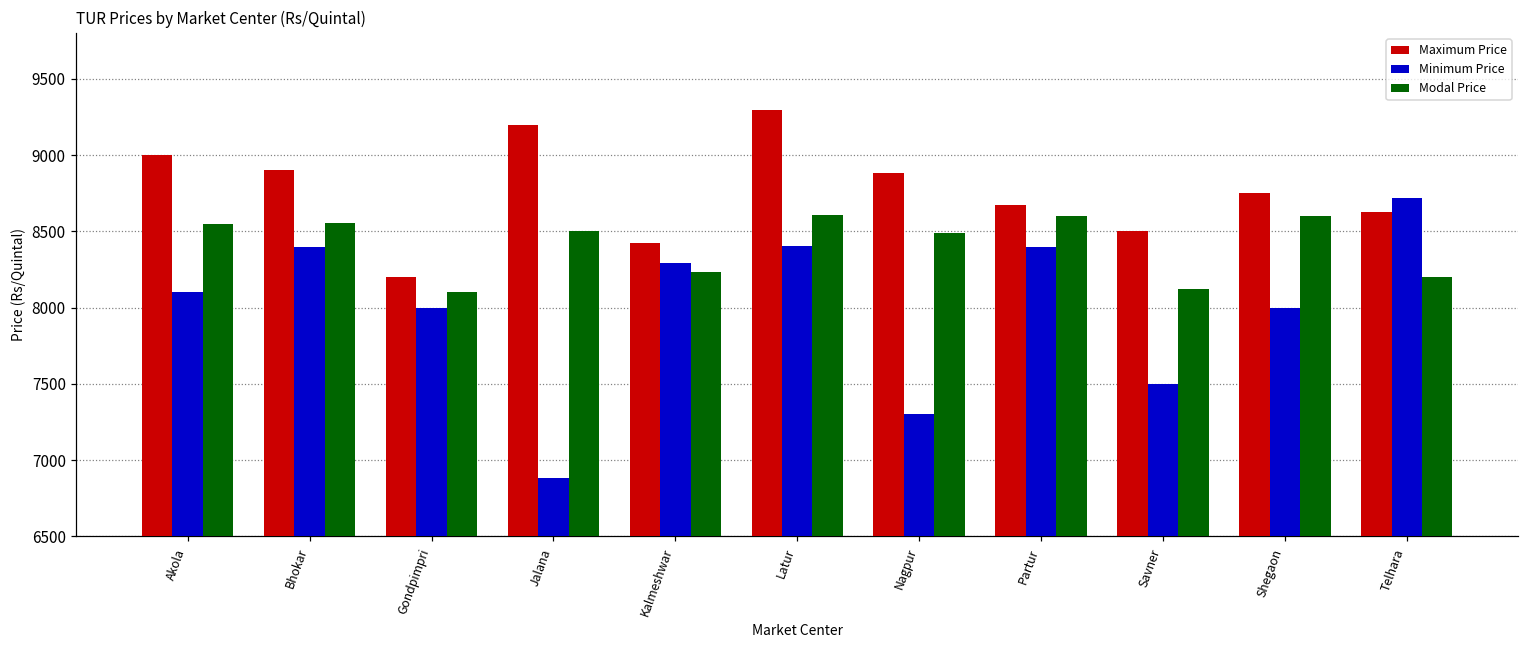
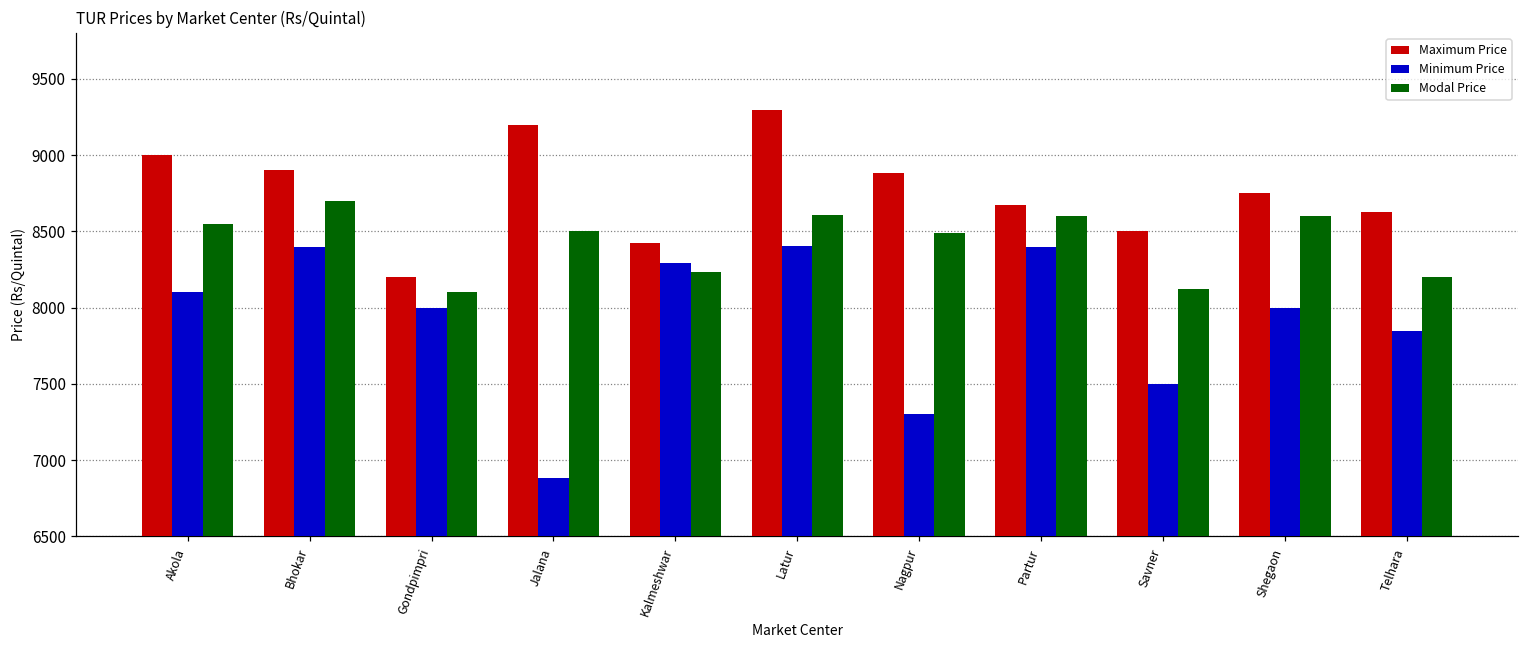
  {
    "Maximum Price": {
      "Akola": 9000,
      "Bhokar": 8900,
      "Gondpimpri": 8200,
      "Jalana": 9200,
      "Kalmeshwar": 8430,
      "Latur": 9300,
      "Nagpur": 8890,
      "Partur": 8680,
      "Savner": 8500,
      "Shegaon": 8750,
      "Telhara": 8630
    },
    "Minimum Price": {
      "Akola": 8100,
      "Bhokar": 8400,
      "Gondpimpri": 8000,
      "Jalana": 6890,
      "Kalmeshwar": 8300,
      "Latur": 8410,
      "Nagpur": 7300,
      "Partur": 8400,
      "Savner": 7500,
      "Shegaon": 8000,
-     "Telhara": 8720
+     "Telhara": 7850
    },
    "Modal Price": {
      "Akola": 8550,
-     "Bhokar": 8550,
+     "Bhokar": 8700,
      "Gondpimpri": 8100,
      "Jalana": 8500,
      "Kalmeshwar": 8240,
      "Latur": 8610,
      "Nagpur": 8490,
      "Partur": 8600,
      "Savner": 8130,
      "Shegaon": 8600,
      "Telhara": 8200
    }
  }
